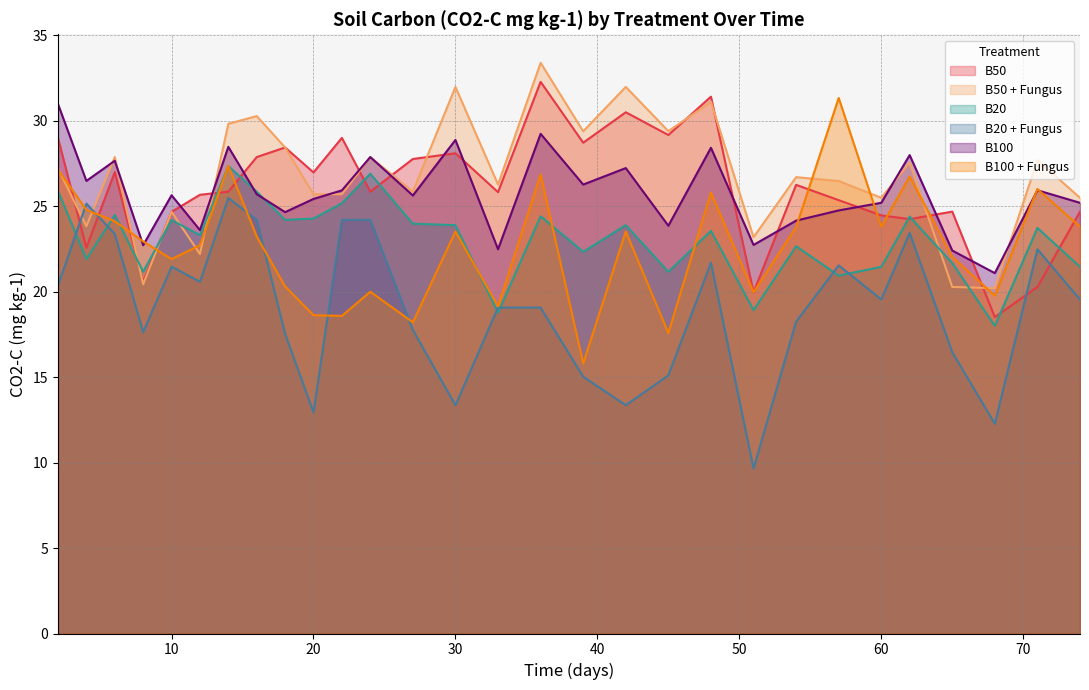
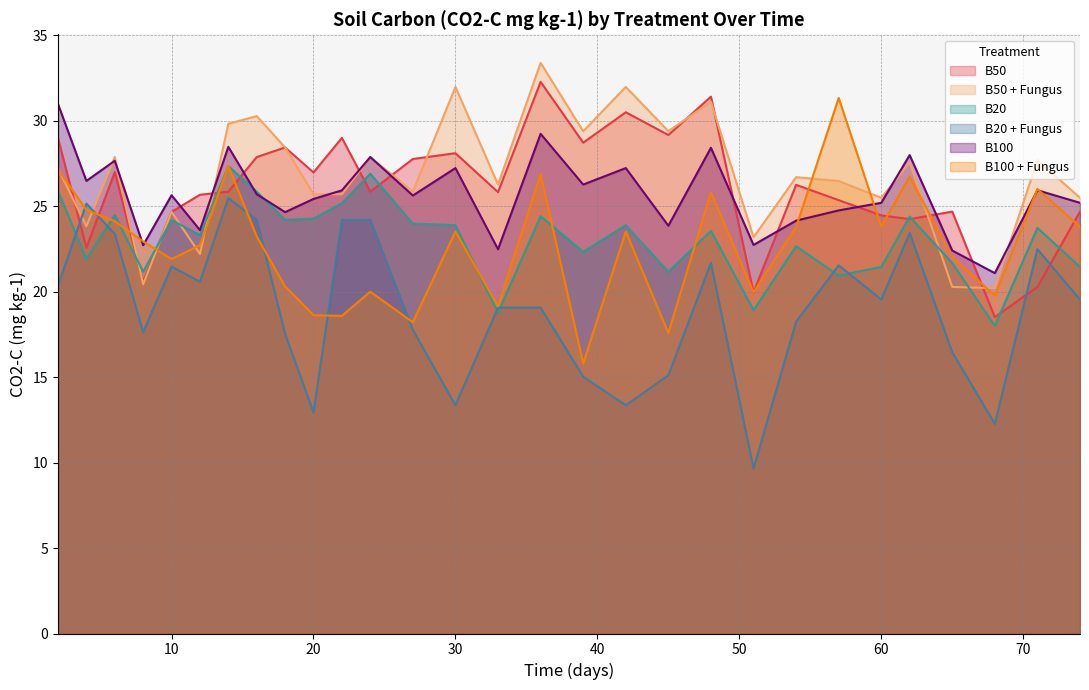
  {
    "B100": {
      "10": 25.6,
      "20": 25.4,
-     "30": 28.9,
+     "30": 27.2,
      "60": 25.2
    }
  }
